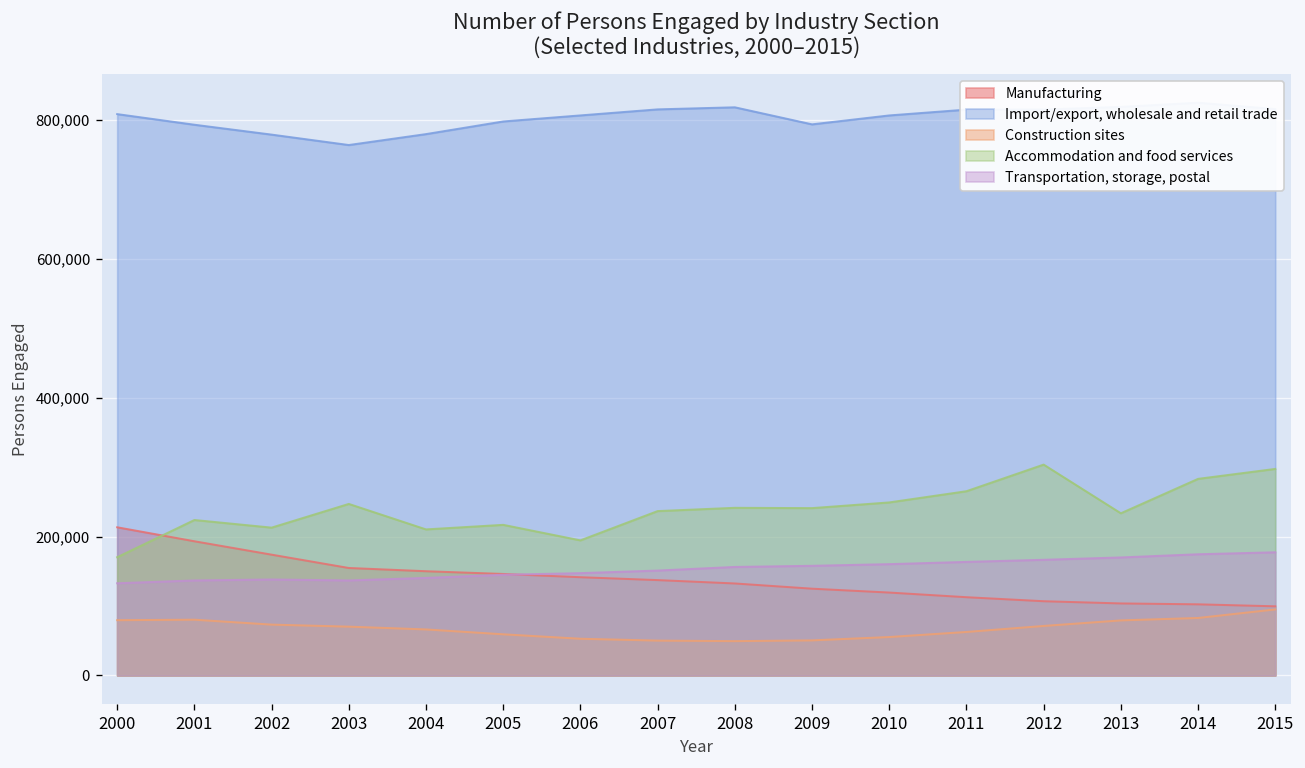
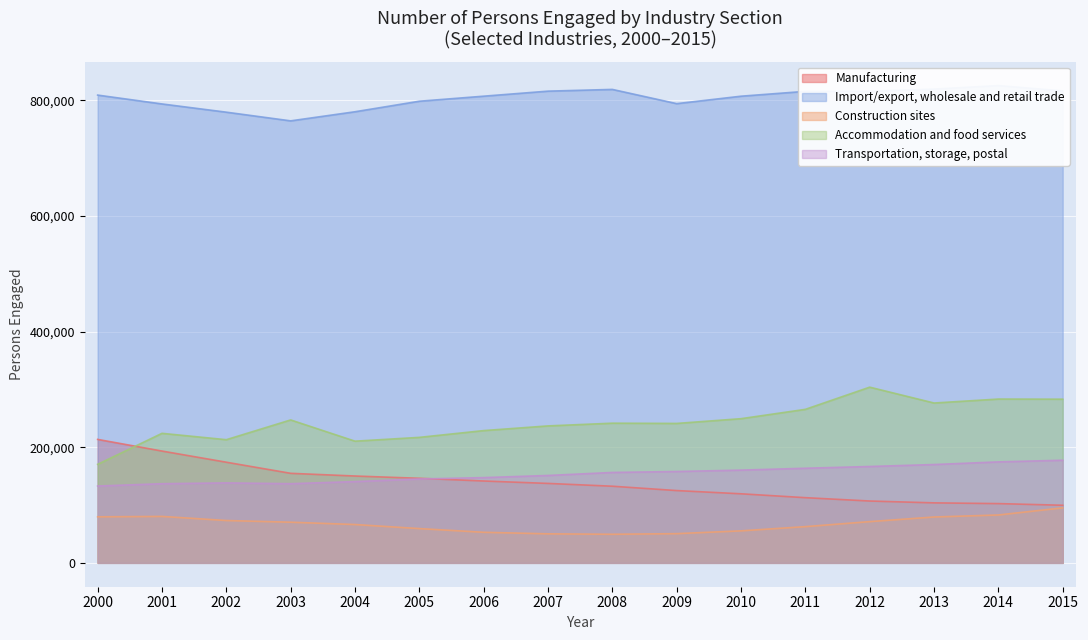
  {
    "Accommodation and food services": {
      "2000": "170,000",
      "2001": "220,000",
      "2002": "210,000",
      "2003": "250,000",
      "2004": "210,000",
      "2005": "220,000",
-     "2006": "190,000",
+     "2006": "230,000",
      "2007": "240,000",
      "2008": "240,000",
      "2009": "240,000",
      "2010": "250,000",
      "2011": "270,000",
      "2012": "300,000",
-     "2013": "230,000",
+     "2013": "280,000",
      "2014": "280,000",
-     "2015": "300,000"
+     "2015": "280,000"
    }
  }
